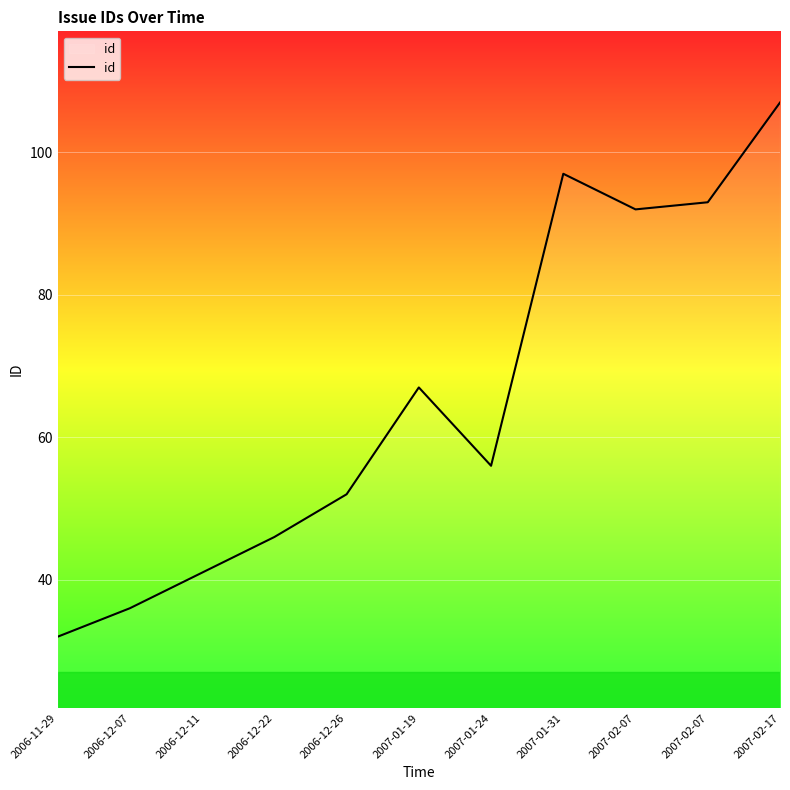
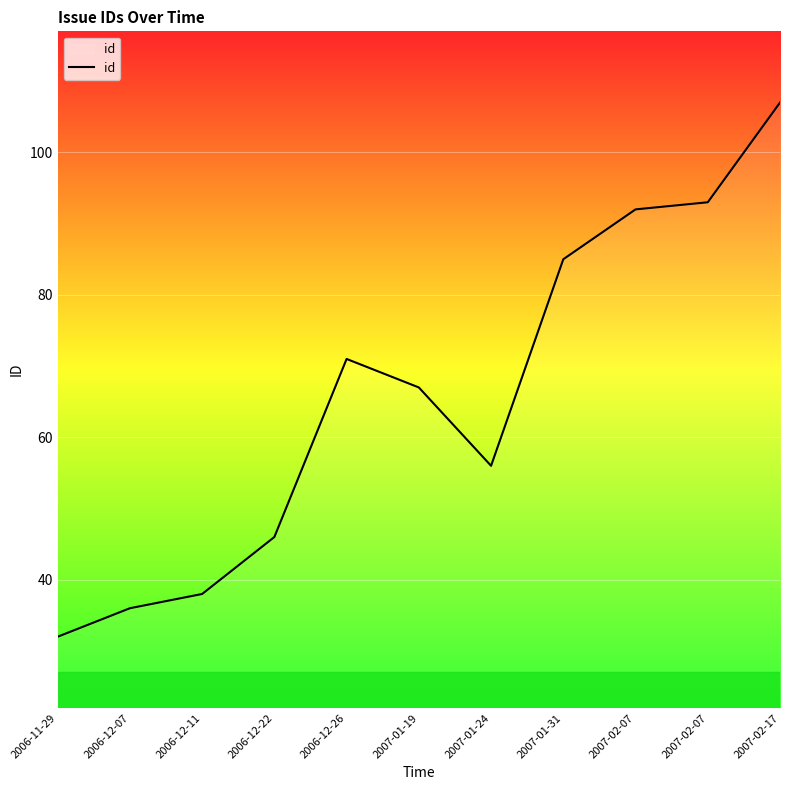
  {
    "2006-11-29": 32,
    "2006-12-07": 36,
-   "2006-12-11": 41,
+   "2006-12-11": 38,
    "2006-12-22": 46,
-   "2006-12-26": 52,
+   "2006-12-26": 71,
    "2007-01-19": 67,
    "2007-01-24": 56,
-   "2007-01-31": 97,
+   "2007-01-31": 85,
    "2007-02-17": 107
  }
